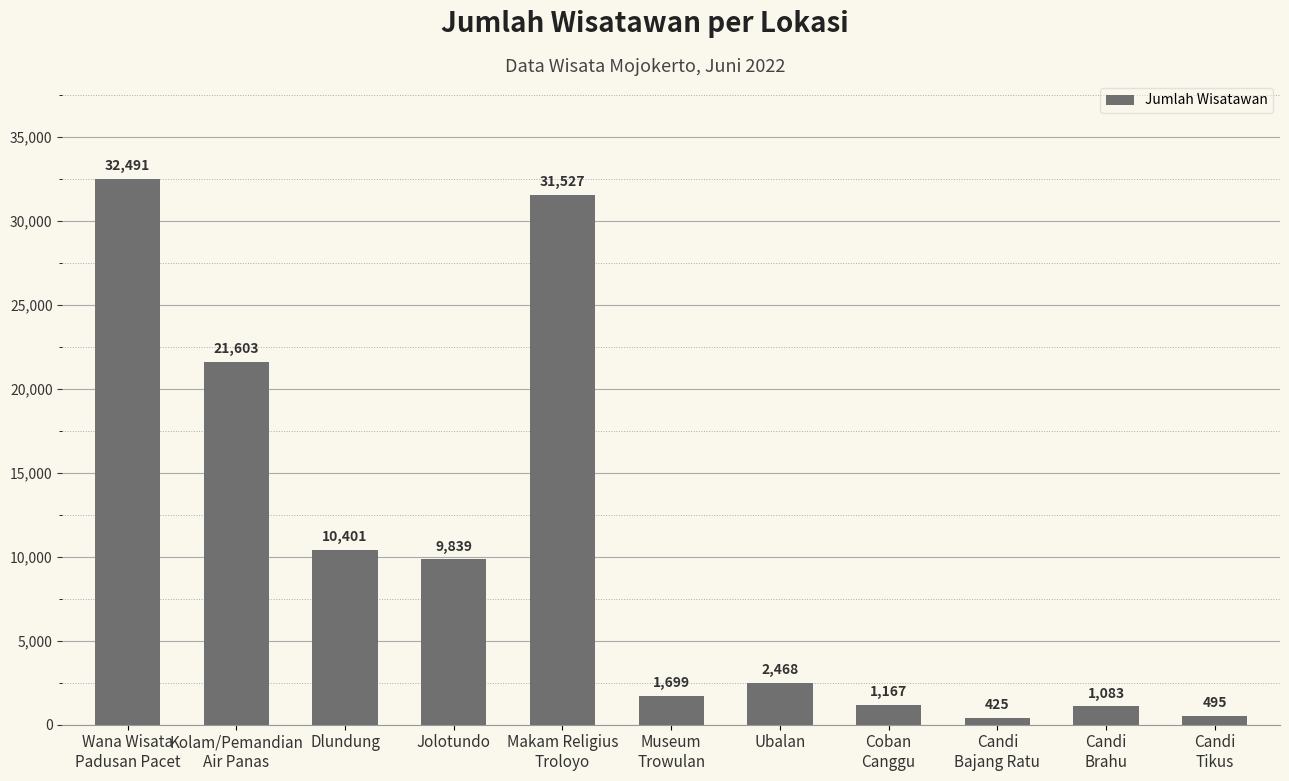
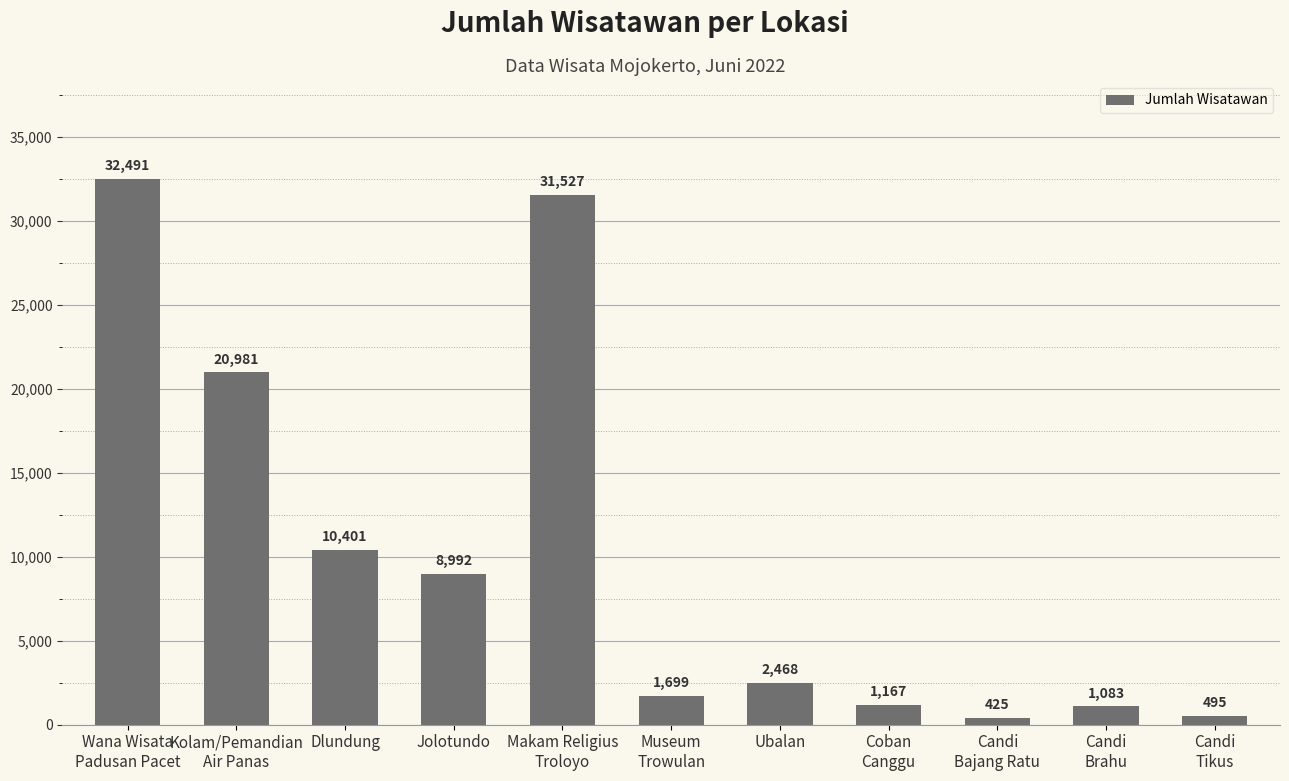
  {
    "Wana Wisata Padusan Pacet": "32,491",
-   "Kolam/Pemandian Air Panas": "21,603",
+   "Kolam/Pemandian Air Panas": "20,981",
    "Dlundung": "10,401",
-   "Jolotundo": "9,839",
+   "Jolotundo": "8,992",
    "Makam Religius Troloyo": "31,527",
    "Museum Trowulan": "1,699",
    "Ubalan": "2,468",
    "Coban Canggu": "1,167",
    "Candi Bajang Ratu": "425",
    "Candi Brahu": "1,083",
    "Candi Tikus": "495"
  }
